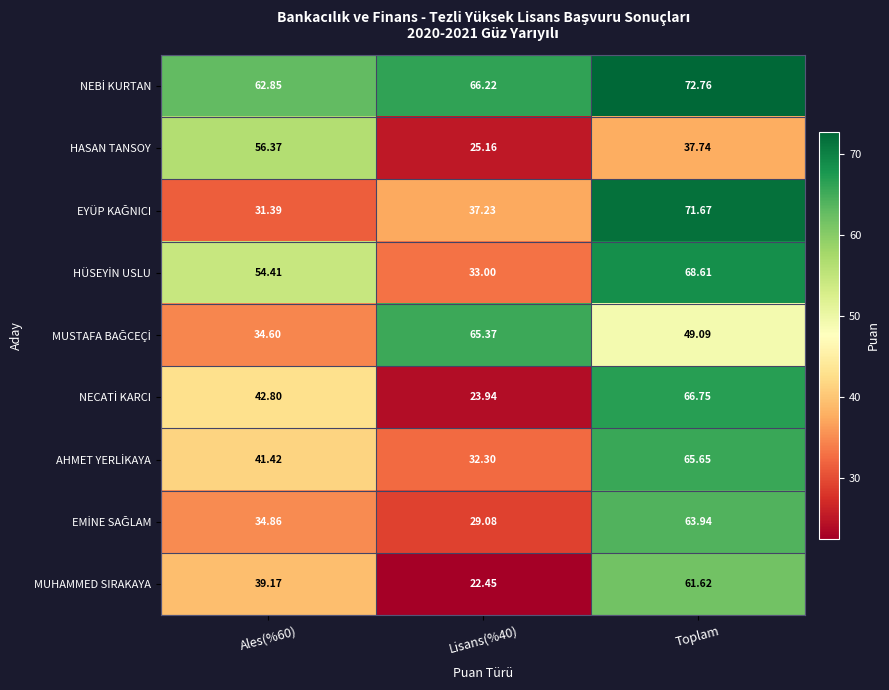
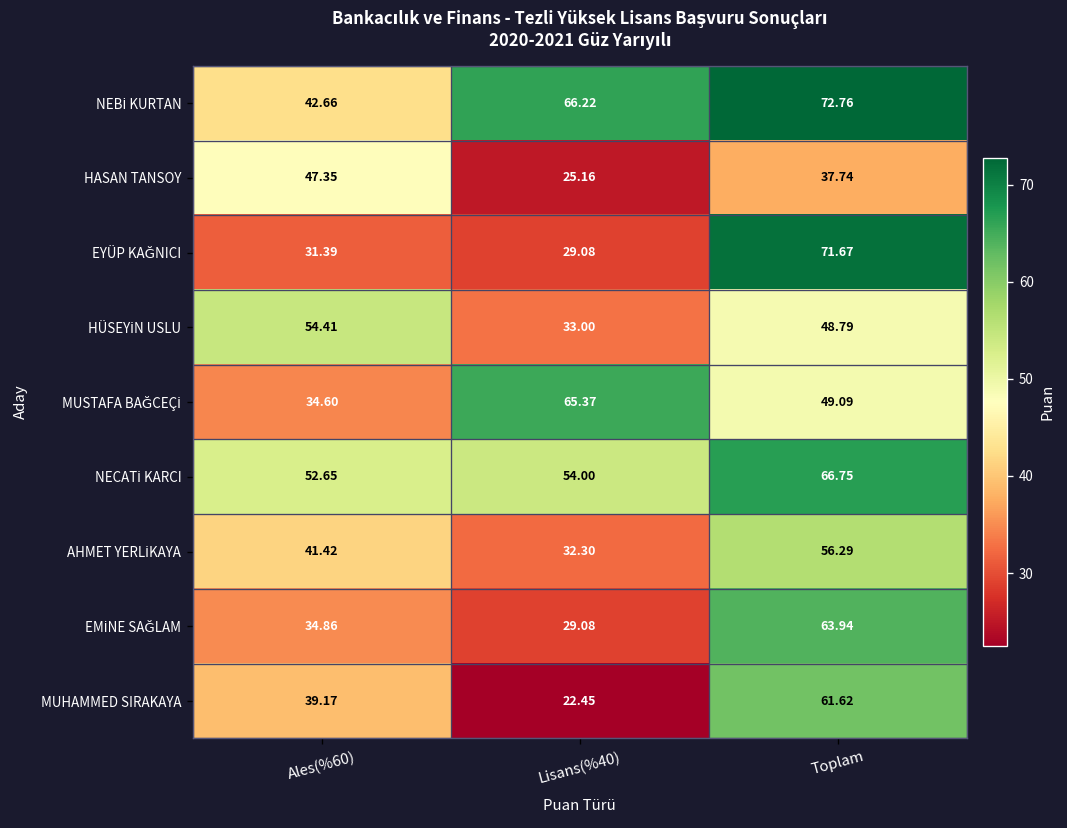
  {
    "NEBİ KURTAN": {
-     "Ales(%60)": 62.85,
+     "Ales(%60)": 42.66,
      "Lisans(%40)": 66.22,
      "Toplam": 72.76
    },
    "HASAN TANSOY": {
-     "Ales(%60)": 56.37,
+     "Ales(%60)": 47.35,
      "Lisans(%40)": 25.16,
      "Toplam": 37.74
    },
    "EYÜP KAĞNICI": {
      "Ales(%60)": 31.39,
-     "Lisans(%40)": 37.23,
+     "Lisans(%40)": 29.08,
      "Toplam": 71.67
    },
    "HÜSEYİN USLU": {
      "Ales(%60)": 54.41,
      "Lisans(%40)": 33.00,
-     "Toplam": 68.61
+     "Toplam": 48.79
    },
    "MUSTAFA BAĞCEÇİ": {
      "Ales(%60)": 34.60,
      "Lisans(%40)": 65.37,
      "Toplam": 49.09
    },
    "NECATİ KARCI": {
-     "Ales(%60)": 42.80,
-     "Lisans(%40)": 23.94,
+     "Ales(%60)": 52.65,
+     "Lisans(%40)": 54.00,
      "Toplam": 66.75
    },
    "AHMET YERLİKAYA": {
      "Ales(%60)": 41.42,
      "Lisans(%40)": 32.30,
-     "Toplam": 65.65
+     "Toplam": 56.29
    },
    "EMİNE SAĞLAM": {
      "Ales(%60)": 34.86,
      "Lisans(%40)": 29.08,
      "Toplam": 63.94
    },
    "MUHAMMED SIRAKAYA": {
      "Ales(%60)": 39.17,
      "Lisans(%40)": 22.45,
      "Toplam": 61.62
    }
  }
